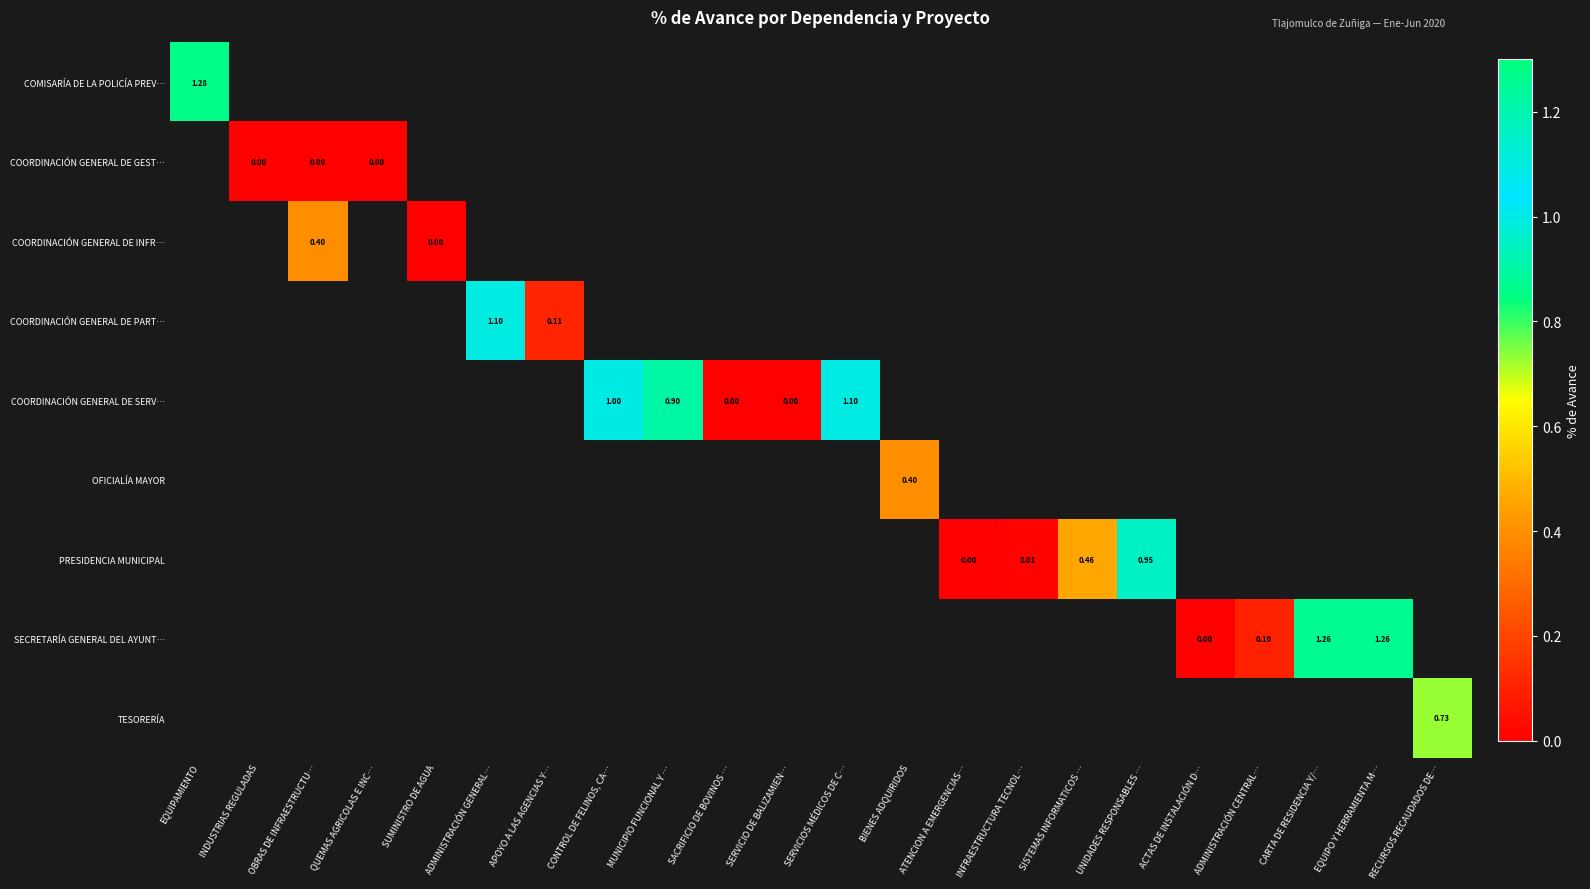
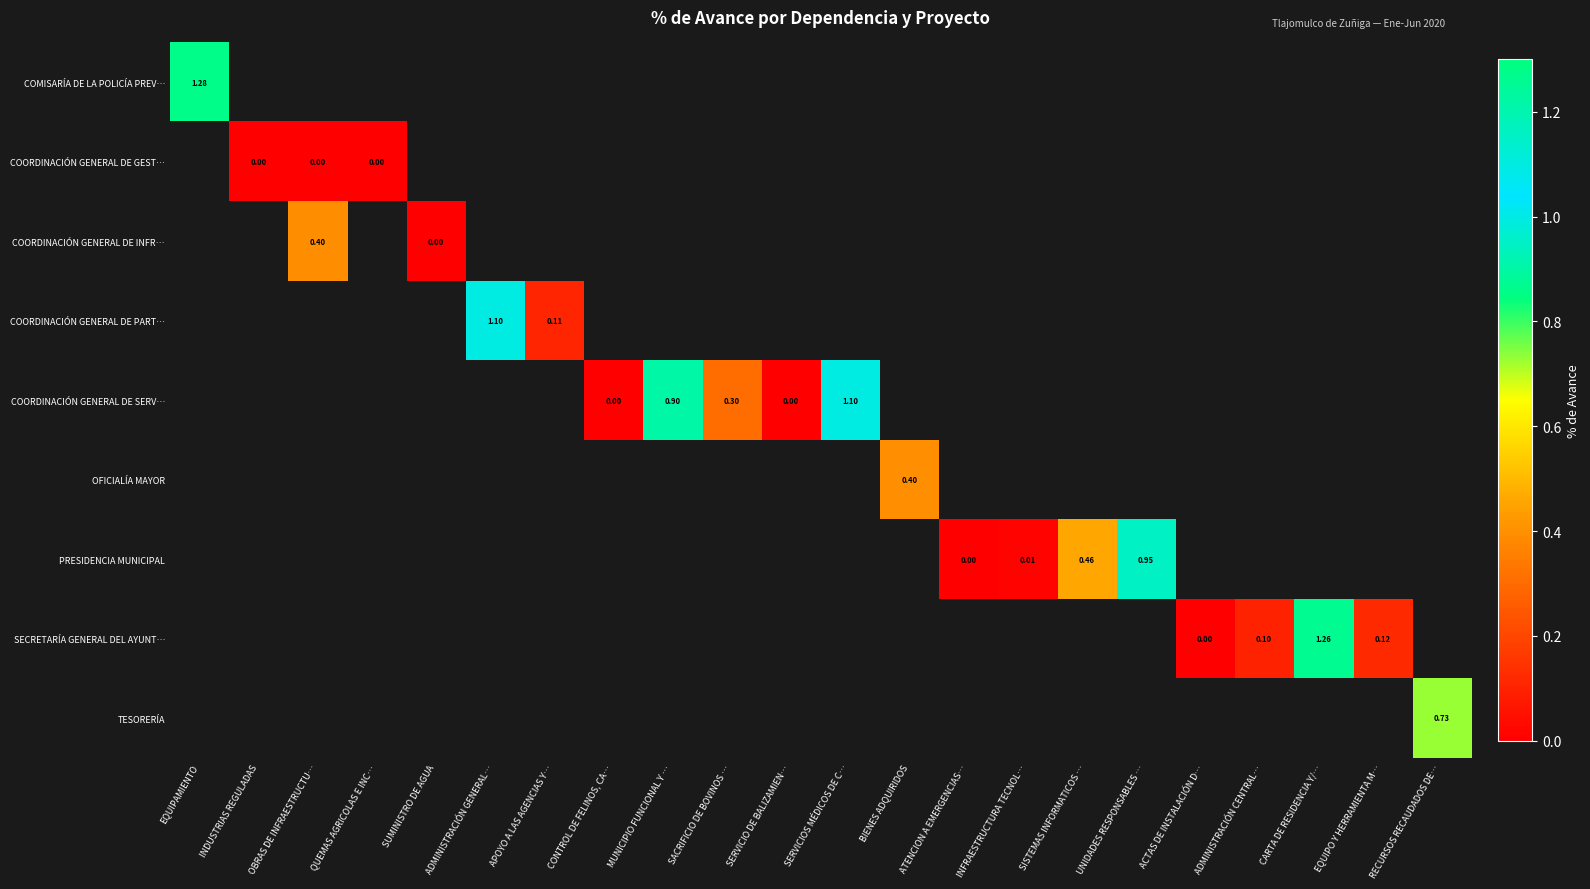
  {
    "COMISARÍA DE LA POLICÍA PREV…": {
      "EQUIPAMIENTO": 1.28
    },
    "COORDINACIÓN GENERAL DE GEST…": {
      "INDUSTRIAS REGULADAS": 0.00,
      "OBRAS DE INFRAESTRUCTU…": 0.00,
      "QUEMAS AGRICOLAS E INC…": 0.00
    },
    "COORDINACIÓN GENERAL DE INFR…": {
      "OBRAS DE INFRAESTRUCTU…": 0.40,
      "SUMINISTRO DE AGUA": 0.00
    },
    "COORDINACIÓN GENERAL DE PART…": {
      "ADMINISTRACIÓN GENERAL…": 1.10,
      "APOYO A LAS AGENCIAS Y…": 0.11
    },
    "COORDINACIÓN GENERAL DE SERV…": {
-     "CONTROL DE FELINOS, CA…": 1.00,
+     "CONTROL DE FELINOS, CA…": 0.00,
      "MUNICIPIO FUNCIONAL Y …": 0.90,
-     "SACRIFICIO DE BOVINOS …": 0.00,
+     "SACRIFICIO DE BOVINOS …": 0.30,
      "SERVICIO DE BALIZAMIEN…": 0.00,
      "SERVICIOS MÉDICOS DE C…": 1.10
    },
    "OFICIALÍA MAYOR": {
      "BIENES ADQUIRIDOS": 0.40
    },
    "PRESIDENCIA MUNICIPAL": {
      "ATENCION A EMERGENCIAS…": 0.00,
      "INFRAESTRUCTURA TECNOL…": 0.01,
      "SISTEMAS INFORMATICOS …": 0.46,
      "UNIDADES RESPONSABLES …": 0.95
    },
    "SECRETARÍA GENERAL DEL AYUNT…": {
      "ACTAS DE INSTALACIÓN D…": 0.00,
      "ADMINISTRACIÓN CENTRAL…": 0.10,
      "CARTA DE RESIDENCIA Y/…": 1.26,
-     "EQUIPO Y HERRAMIENTA M…": 1.26
+     "EQUIPO Y HERRAMIENTA M…": 0.12
    },
    "TESORERÍA": {
      "RECURSOS RECAUDADOS DE…": 0.73
    }
  }
